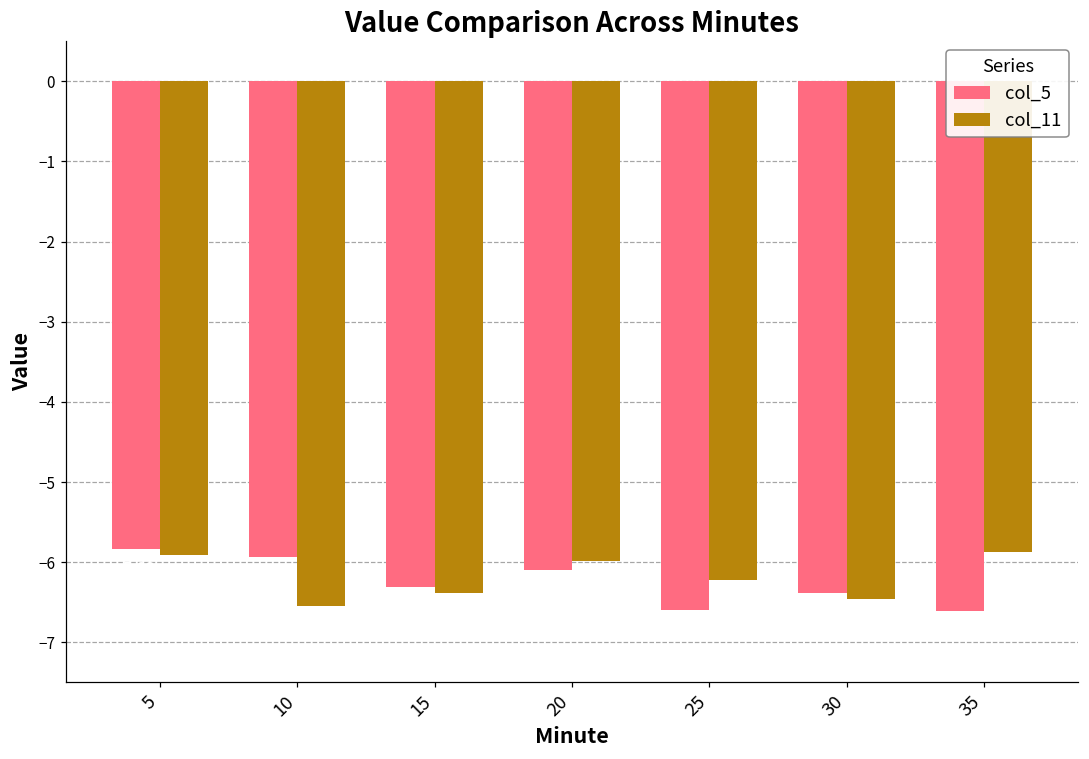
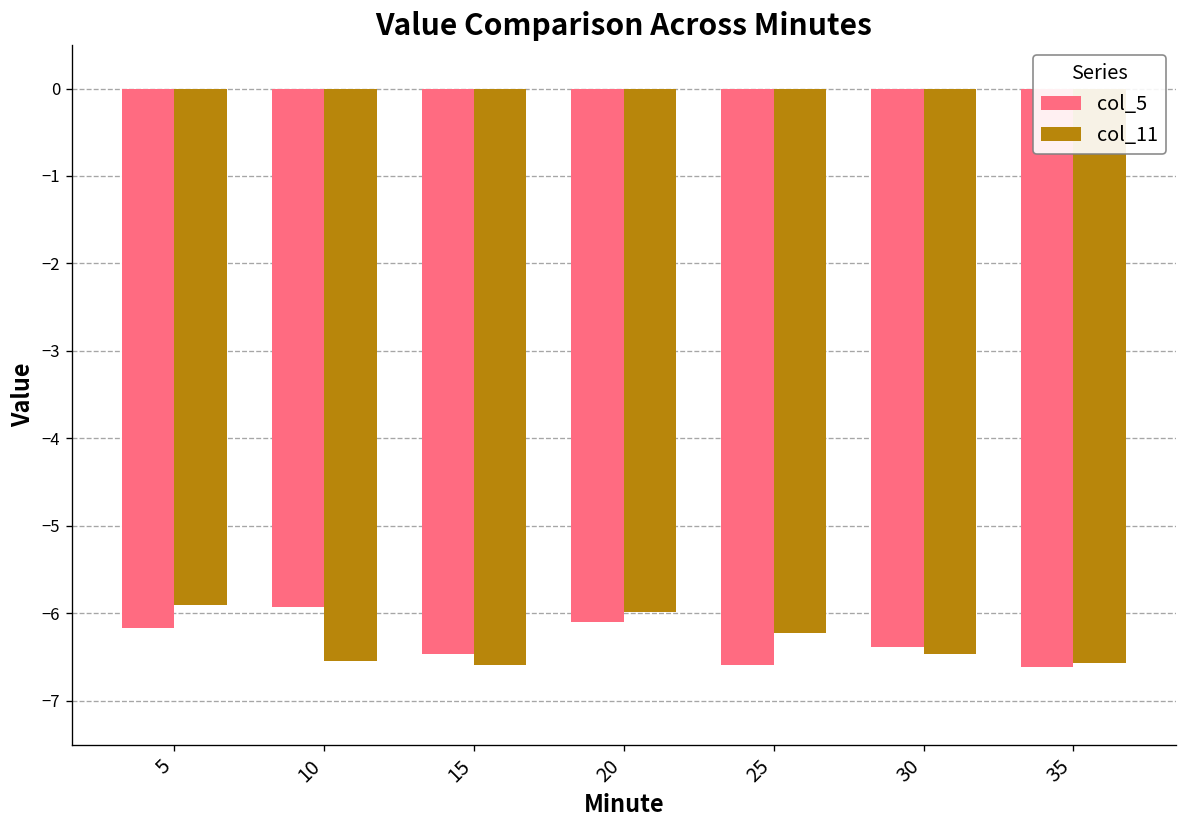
  {
    "col_5": {
-     "5": -5.8,
+     "5": -6.2,
      "10": -5.9,
-     "15": -6.3,
+     "15": -6.5,
      "20": -6.1,
      "25": -6.6,
      "30": -6.4,
      "35": -6.6
    },
    "col_11": {
      "5": -5.9,
      "10": -6.5,
-     "15": -6.4,
+     "15": -6.6,
      "20": -6.0,
      "25": -6.2,
      "30": -6.5,
-     "35": -5.9
+     "35": -6.6
    }
  }
